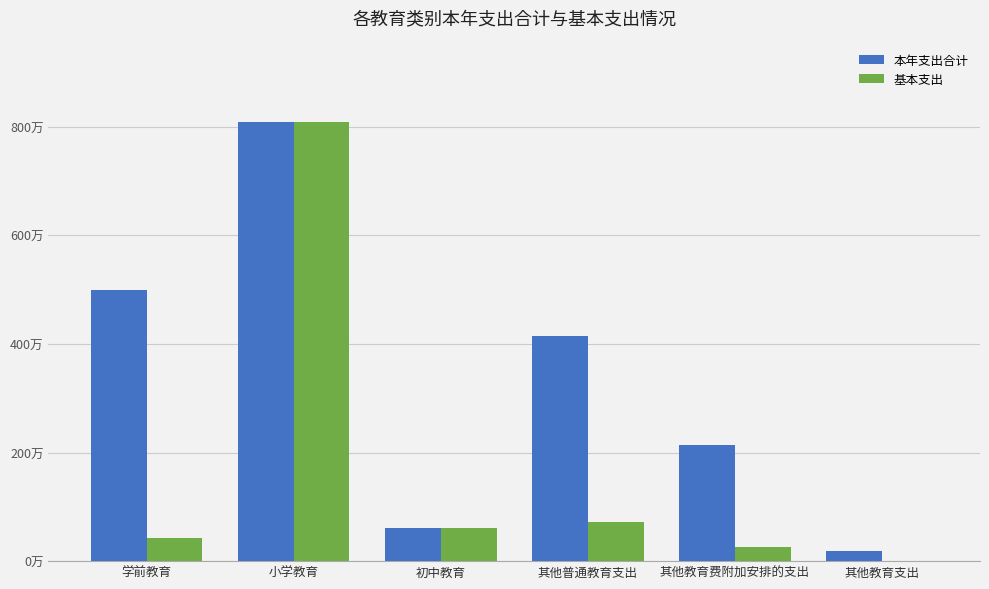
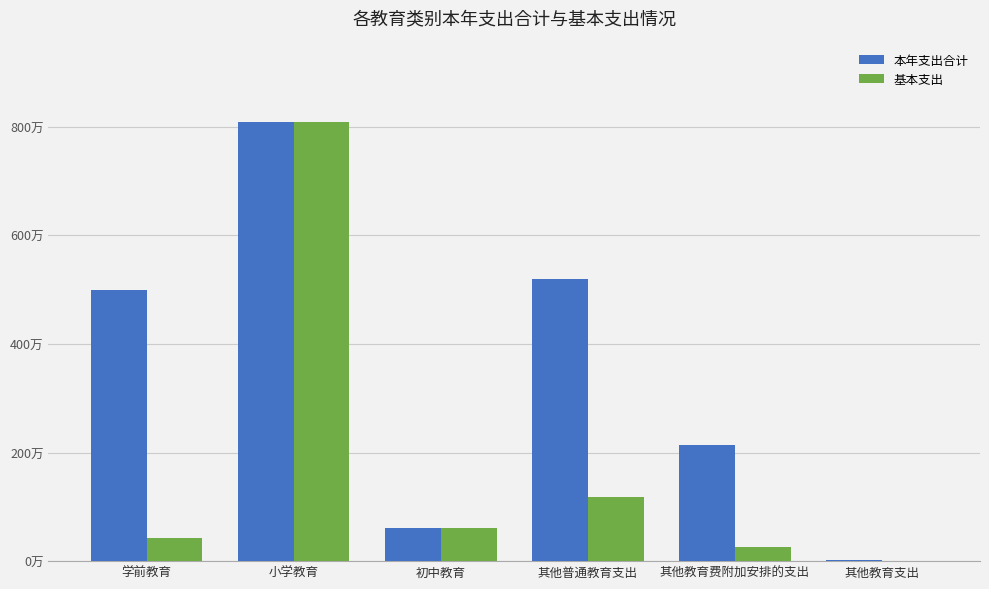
  {
    "本年支出合计": {
      "学前教育": "500万",
      "小学教育": "810万",
      "初中教育": "60万",
-     "其他普通教育支出": "410万",
+     "其他普通教育支出": "520万",
      "其他教育费附加安排的支出": "210万",
-     "其他教育支出": "20万"
+     "其他教育支出": "0万"
    },
    "基本支出": {
      "学前教育": "40万",
      "小学教育": "810万",
      "初中教育": "60万",
-     "其他普通教育支出": "70万",
+     "其他普通教育支出": "120万",
      "其他教育费附加安排的支出": "30万"
    }
  }
